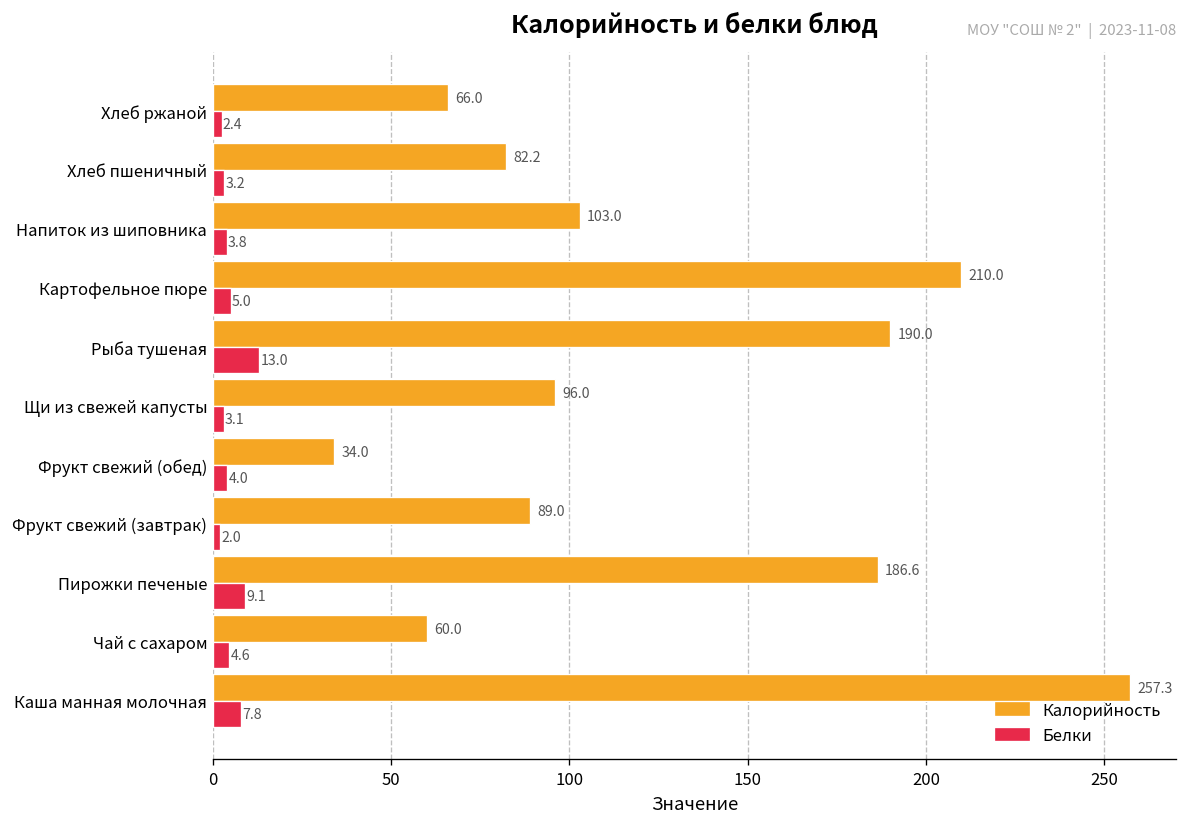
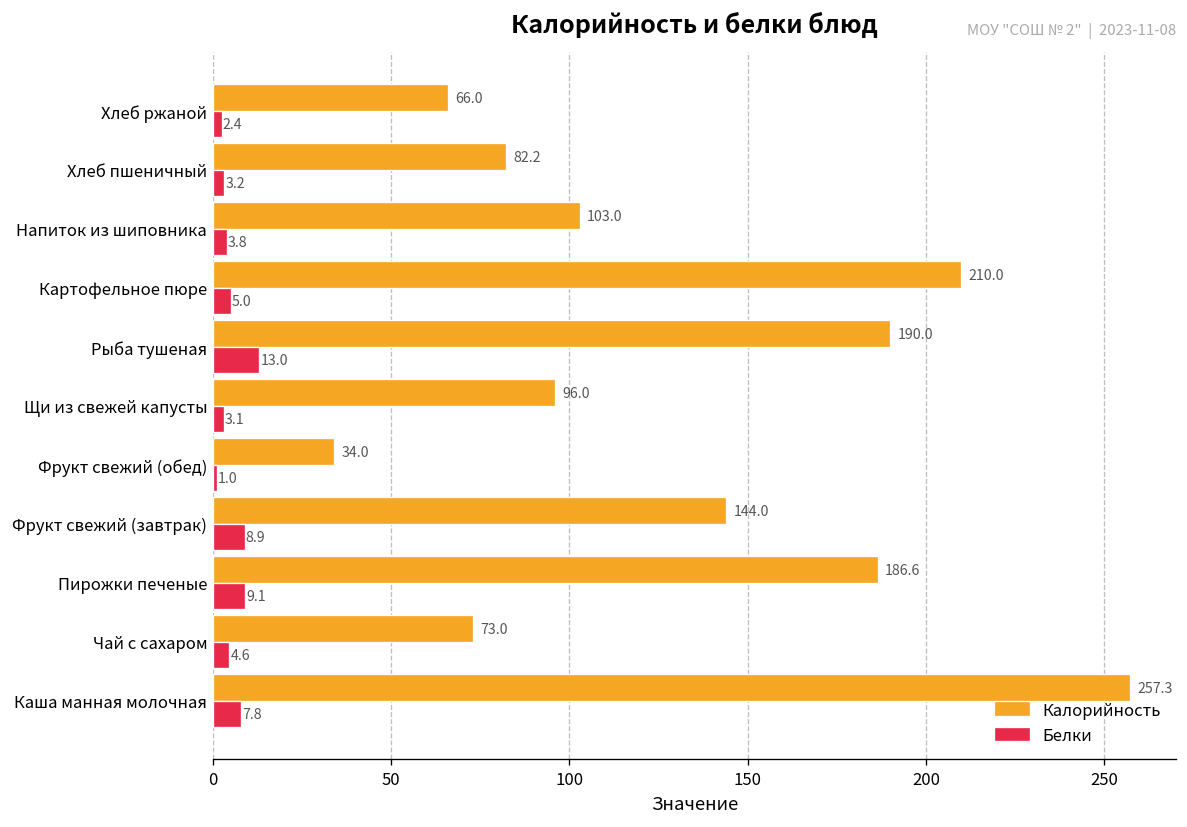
  {
    "Калорийность": {
      "Хлеб ржаной": 66.0,
      "Хлеб пшеничный": 82.2,
      "Напиток из шиповника": 103.0,
      "Картофельное пюре": 210.0,
      "Рыба тушеная": 190.0,
      "Щи из свежей капусты": 96.0,
      "Фрукт свежий (обед)": 34.0,
-     "Фрукт свежий (завтрак)": 89.0,
+     "Фрукт свежий (завтрак)": 144.0,
      "Пирожки печеные": 186.6,
-     "Чай с сахаром": 60.0,
+     "Чай с сахаром": 73.0,
      "Каша манная молочная": 257.3
    },
    "Белки": {
      "Хлеб ржаной": 2.4,
      "Хлеб пшеничный": 3.2,
      "Напиток из шиповника": 3.8,
      "Картофельное пюре": 5.0,
      "Рыба тушеная": 13.0,
      "Щи из свежей капусты": 3.1,
-     "Фрукт свежий (обед)": 4.0,
-     "Фрукт свежий (завтрак)": 2.0,
+     "Фрукт свежий (обед)": 1.0,
+     "Фрукт свежий (завтрак)": 8.9,
      "Пирожки печеные": 9.1,
      "Чай с сахаром": 4.6,
      "Каша манная молочная": 7.8
    }
  }
